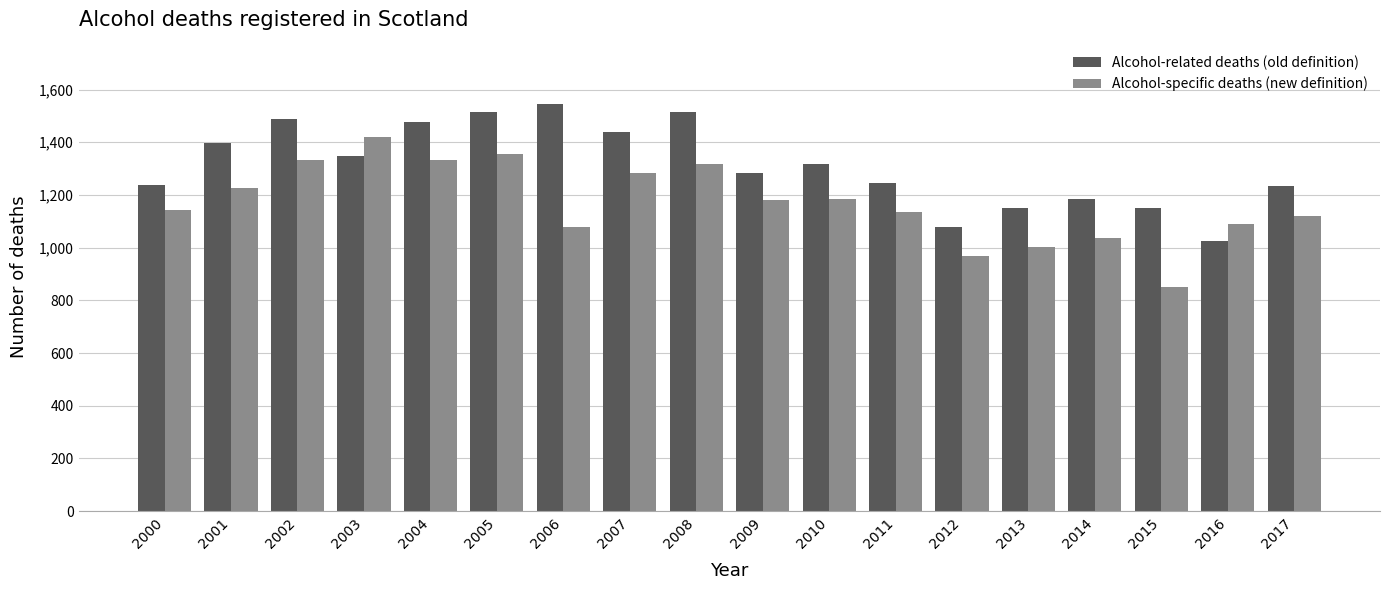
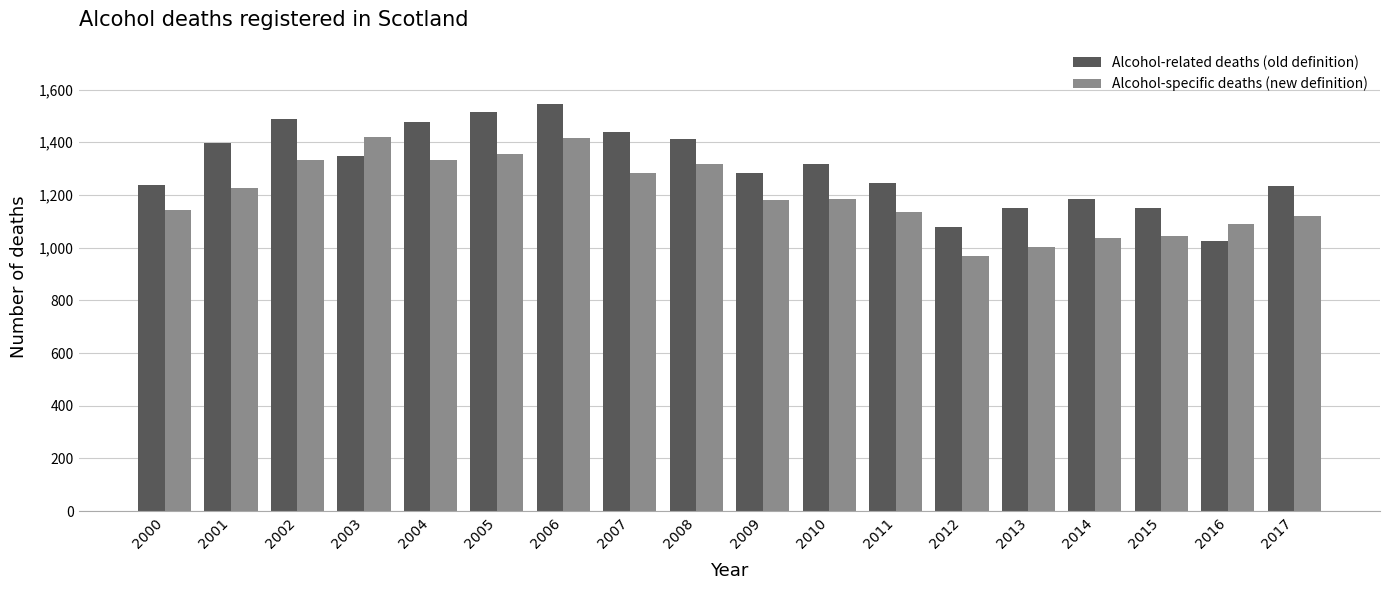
  {
    "Alcohol-related deaths (old definition)": {
      "2000": "1,240",
      "2001": "1,400",
      "2002": "1,490",
      "2003": "1,350",
      "2004": "1,480",
      "2005": "1,510",
      "2006": "1,550",
      "2007": "1,440",
-     "2008": "1,510",
+     "2008": "1,410",
      "2009": "1,280",
      "2010": "1,320",
      "2011": "1,250",
      "2012": "1,080",
      "2013": "1,150",
      "2014": "1,180",
      "2015": "1,150",
      "2016": "1,020",
      "2017": "1,240"
    },
    "Alcohol-specific deaths (new definition)": {
      "2000": "1,140",
      "2001": "1,230",
      "2002": "1,330",
      "2003": "1,420",
      "2004": "1,330",
      "2005": "1,350",
-     "2006": "1,080",
+     "2006": "1,420",
      "2007": "1,280",
      "2008": "1,320",
      "2009": "1,180",
      "2010": "1,180",
      "2011": "1,140",
      "2012": "970",
      "2013": "1,000",
      "2014": "1,040",
-     "2015": "850",
+     "2015": "1,050",
      "2016": "1,090",
      "2017": "1,120"
    }
  }
